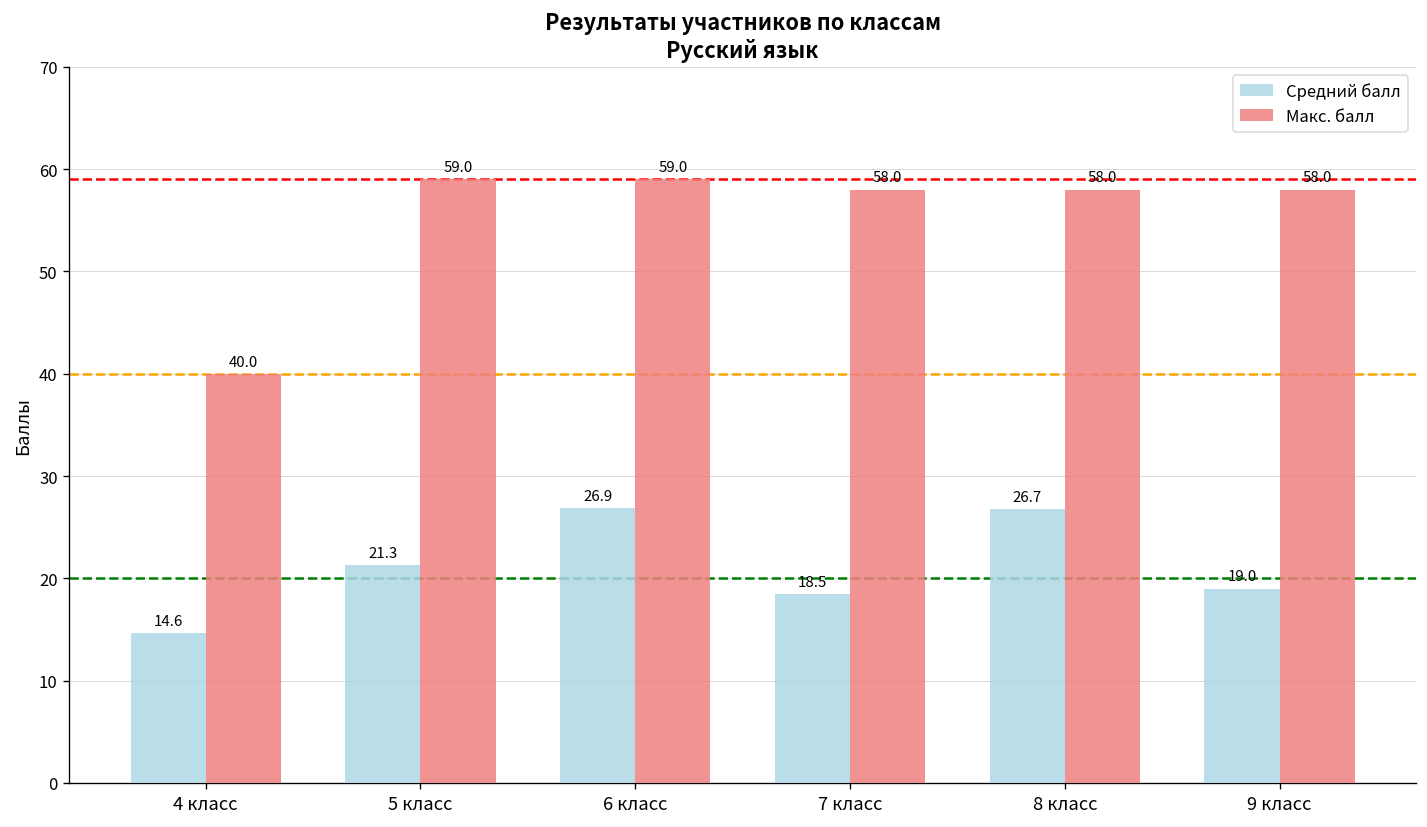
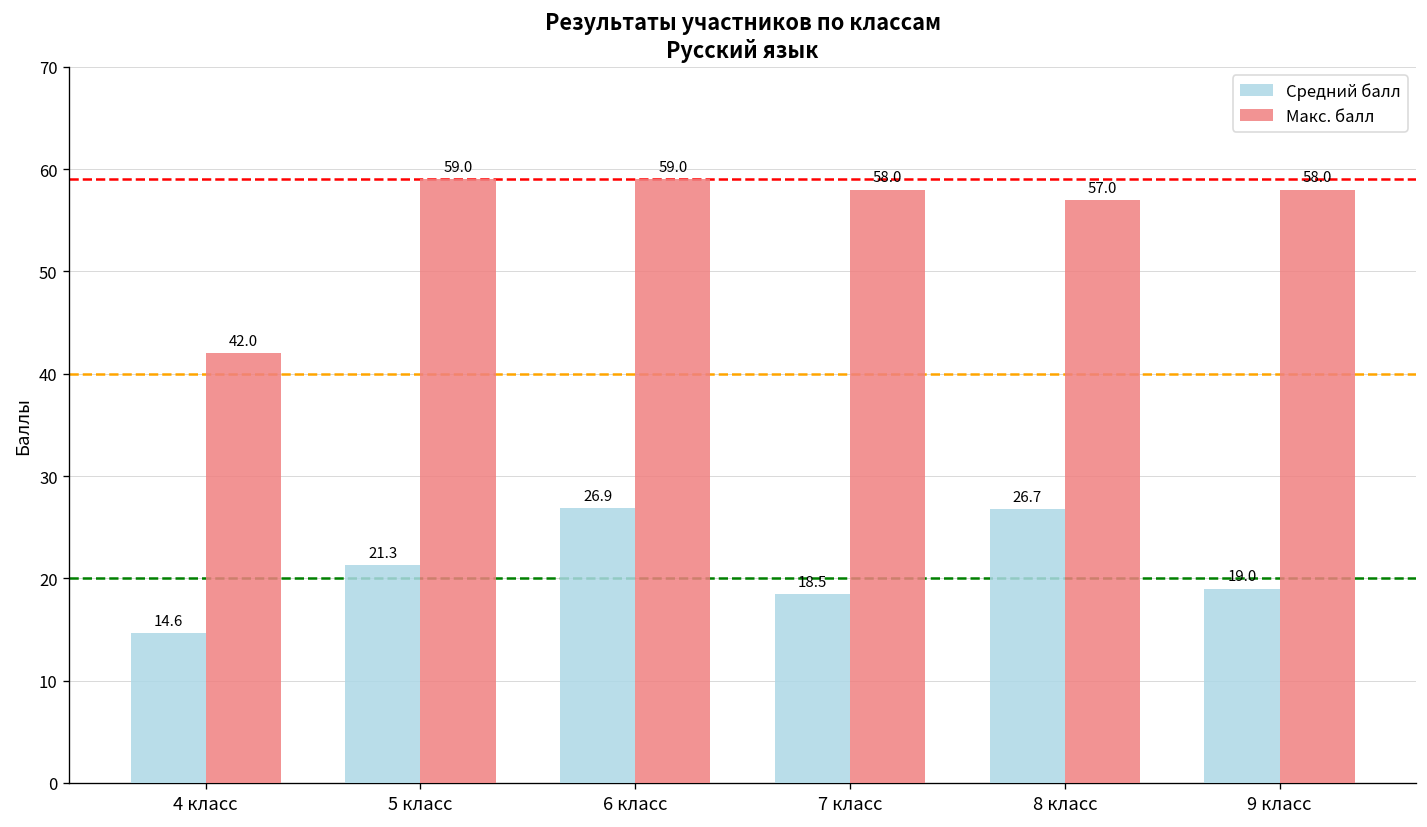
  {
    "Средний балл": {
      "4 класс": 14.6,
      "5 класс": 21.3,
      "6 класс": 26.9,
      "7 класс": 18.5,
      "8 класс": 26.7,
      "9 класс": 19.0
    },
    "Макс. балл": {
-     "4 класс": 40.0,
+     "4 класс": 42.0,
      "5 класс": 59.0,
      "6 класс": 59.0,
      "7 класс": 58.0,
-     "8 класс": 58.0,
+     "8 класс": 57.0,
      "9 класс": 58.0
    }
  }
